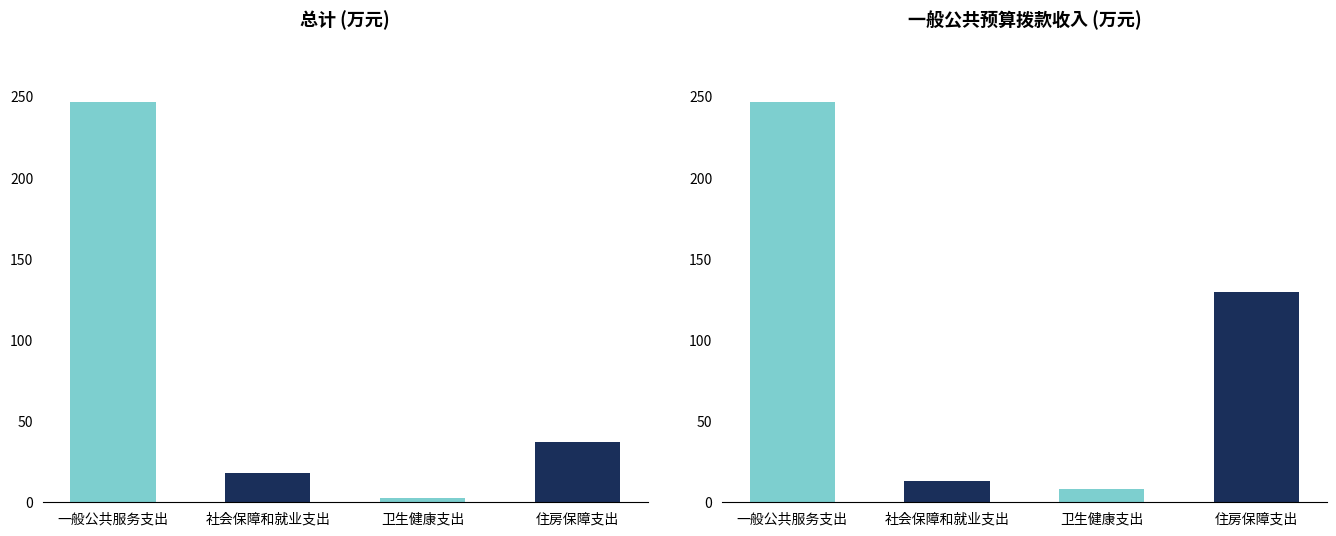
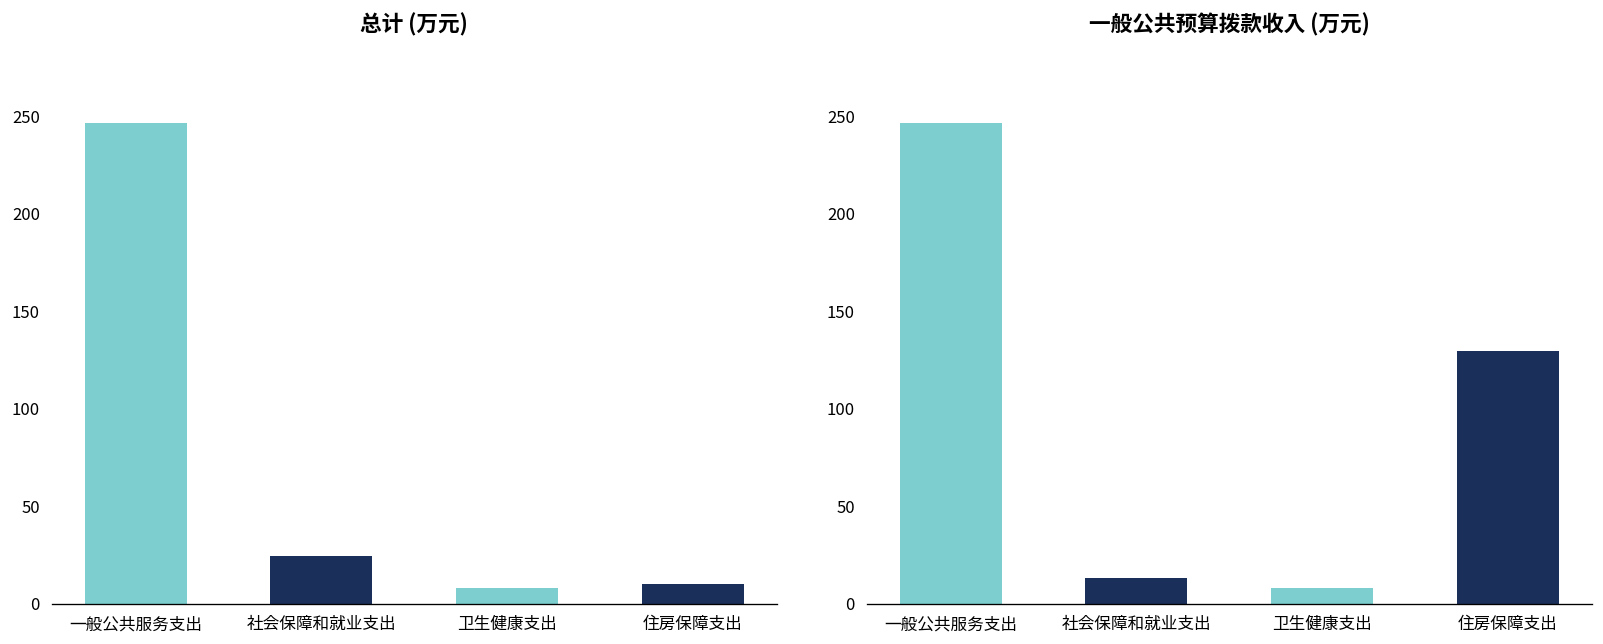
  {
    "总计 (万元)": {
      "一般公共服务支出": 247,
-     "社会保障和就业支出": 18,
-     "卫生健康支出": 3,
-     "住房保障支出": 37
+     "社会保障和就业支出": 24,
+     "卫生健康支出": 8,
+     "住房保障支出": 10
    },
    "一般公共预算拨款收入 (万元)": {
      "一般公共服务支出": 247,
      "社会保障和就业支出": 13,
      "卫生健康支出": 8,
      "住房保障支出": 129
    }
  }
